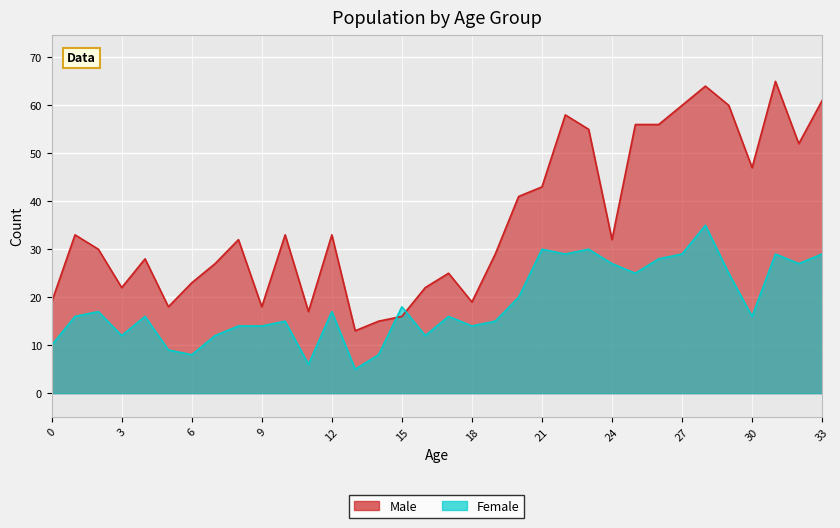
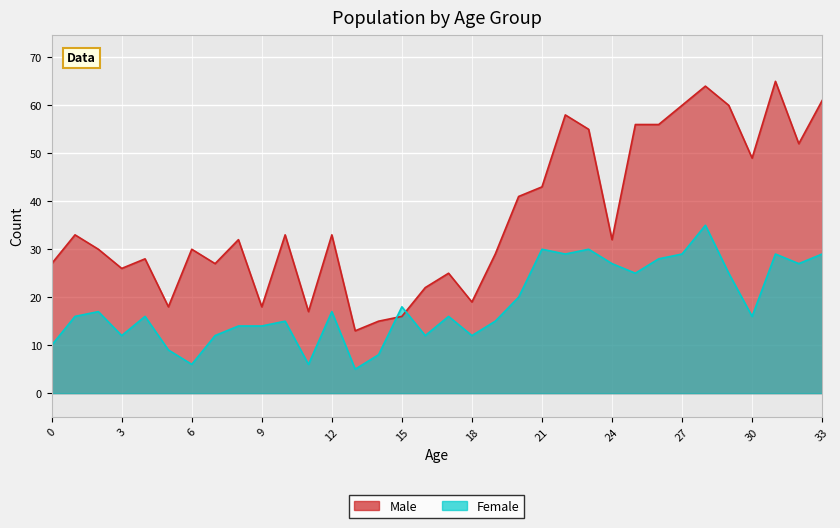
  {
    "Male": {
-     "0": 19,
-     "3": 22,
-     "6": 23,
+     "0": 27,
+     "3": 26,
+     "6": 30,
      "9": 18,
      "12": 33,
      "15": 16,
      "18": 19,
      "21": 43,
      "24": 32,
      "27": 60,
-     "30": 47,
+     "30": 49,
      "33": 61
    },
    "Female": {
      "0": 10,
      "3": 12,
-     "6": 8,
+     "6": 6,
      "9": 14,
      "12": 17,
      "15": 18,
-     "18": 14,
+     "18": 12,
      "21": 30,
      "24": 27,
      "27": 29,
      "30": 16,
      "33": 29
    }
  }
